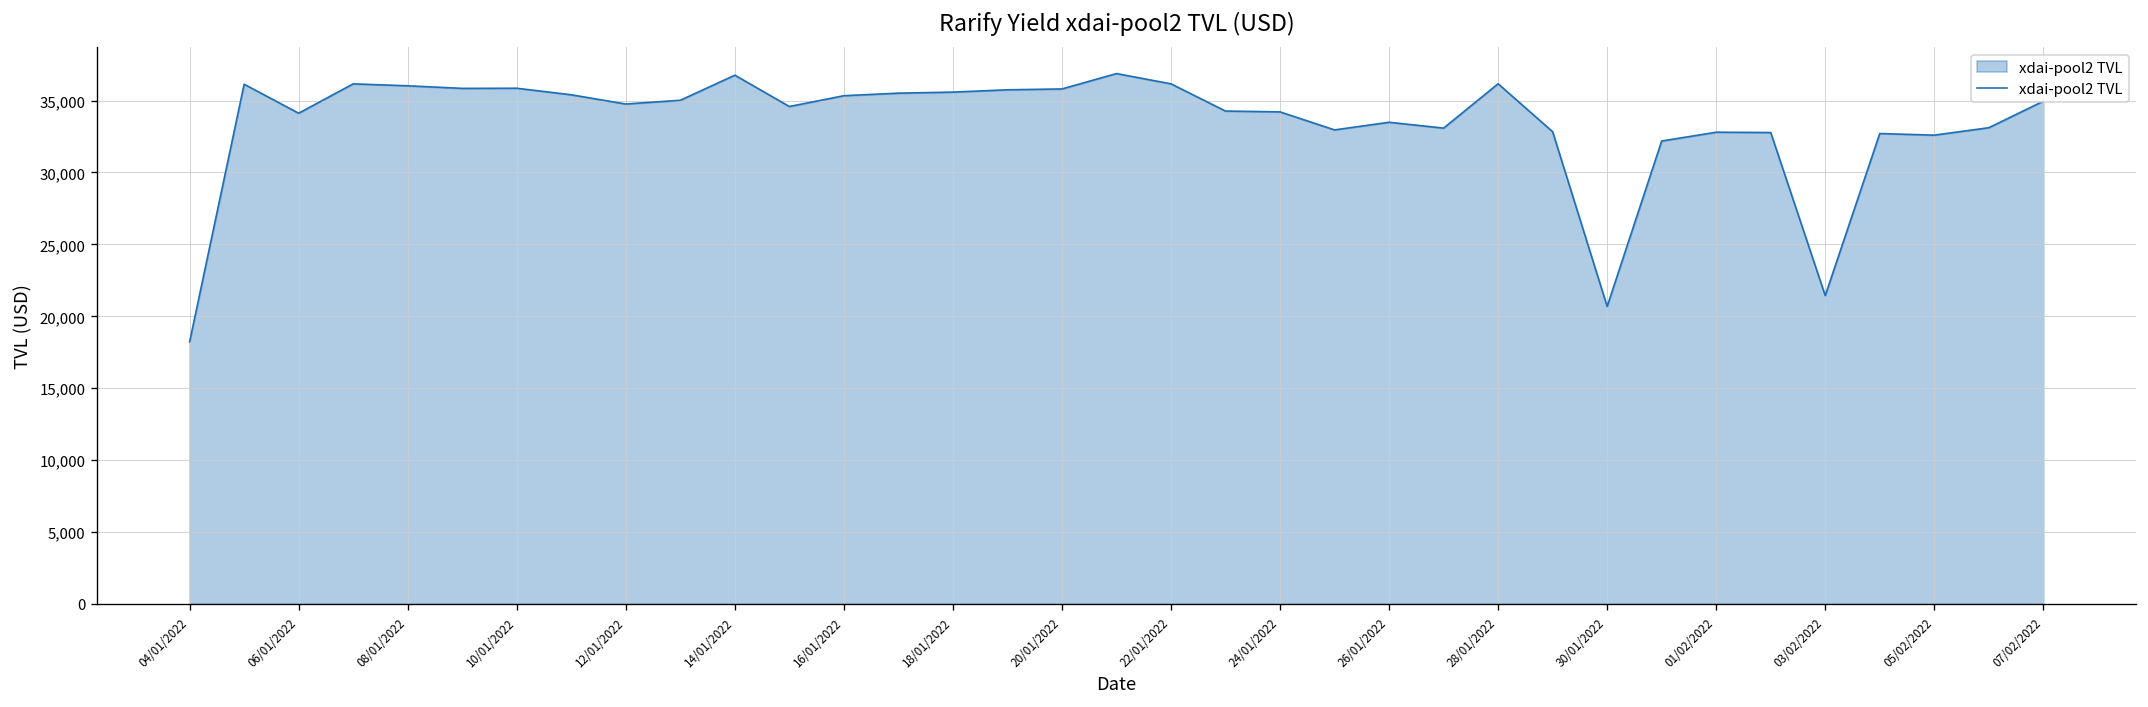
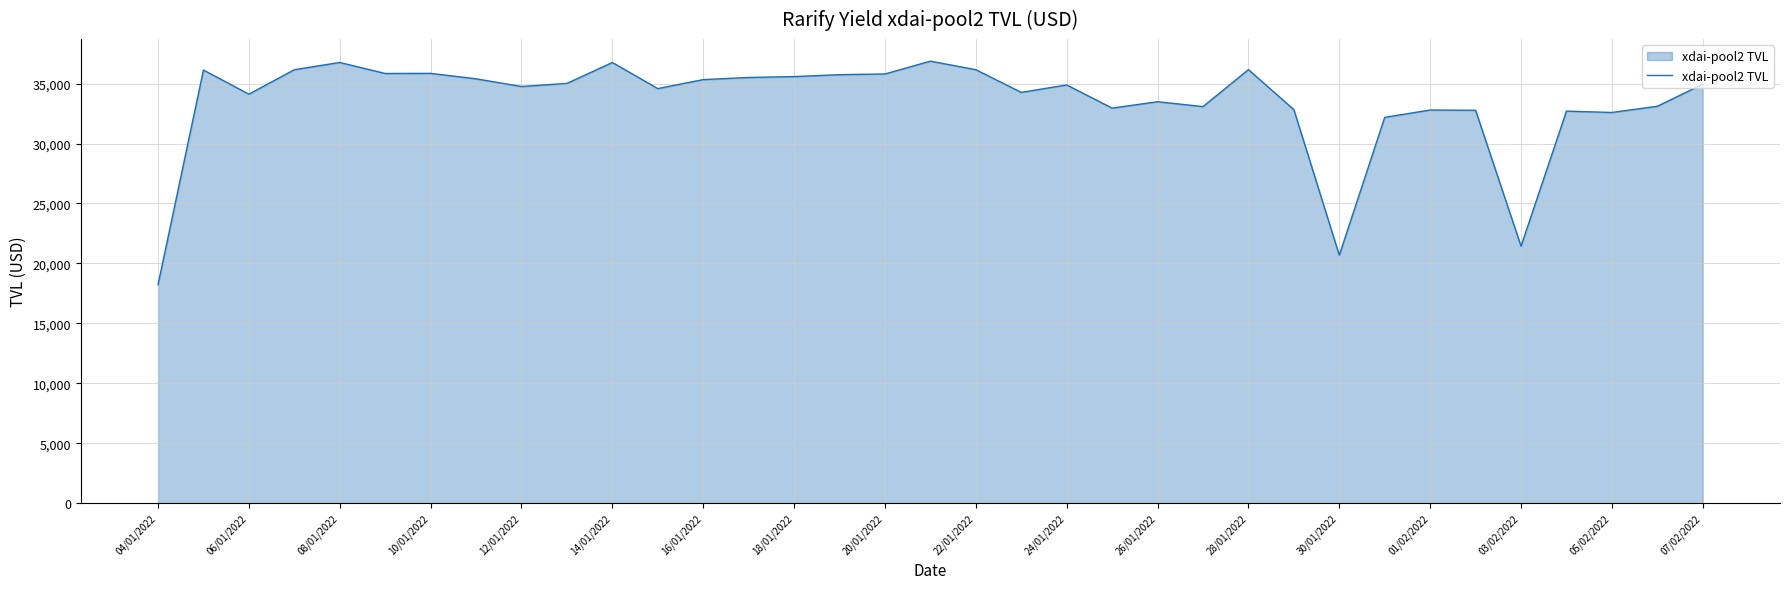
  {
    "04/01/2022": "18,200",
    "06/01/2022": "34,100",
-   "08/01/2022": "36,000",
+   "08/01/2022": "36,800",
    "10/01/2022": "35,900",
    "12/01/2022": "34,800",
    "14/01/2022": "36,800",
    "16/01/2022": "35,300",
    "18/01/2022": "35,600",
    "20/01/2022": "35,800",
    "22/01/2022": "36,200",
-   "24/01/2022": "34,200",
+   "24/01/2022": "34,900",
    "26/01/2022": "33,500",
    "28/01/2022": "36,200",
    "30/01/2022": "20,700",
    "01/02/2022": "32,800",
    "03/02/2022": "21,400",
    "05/02/2022": "32,600"
  }
